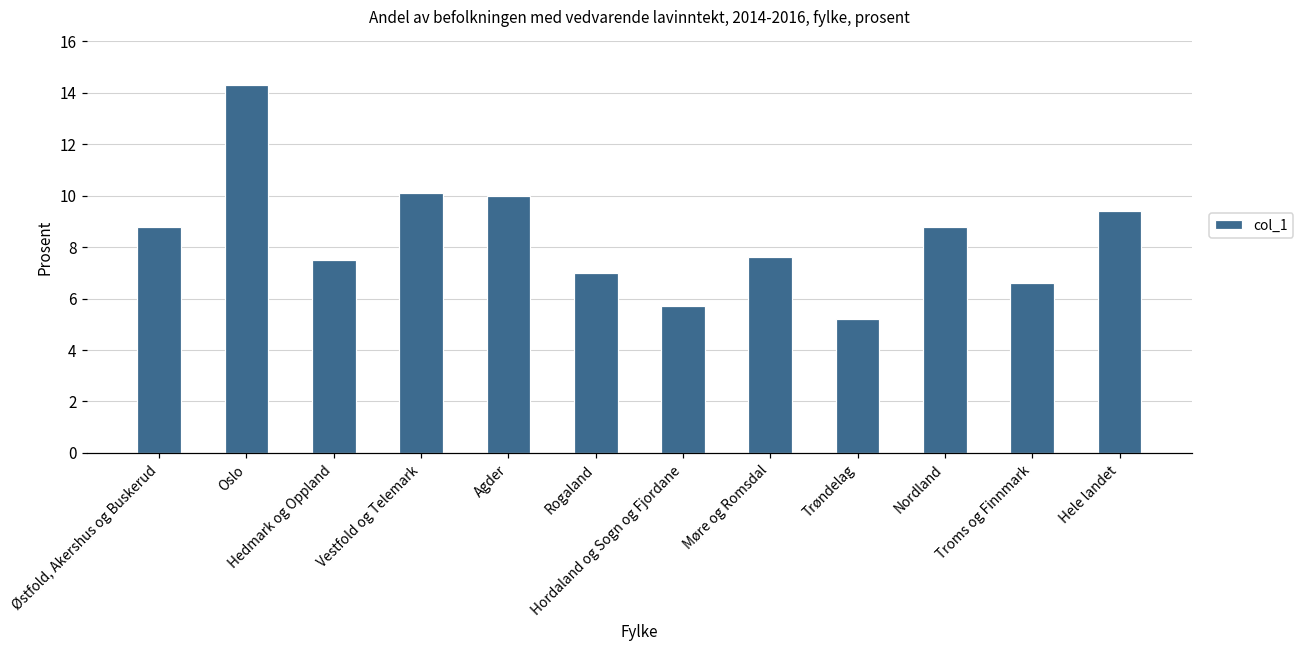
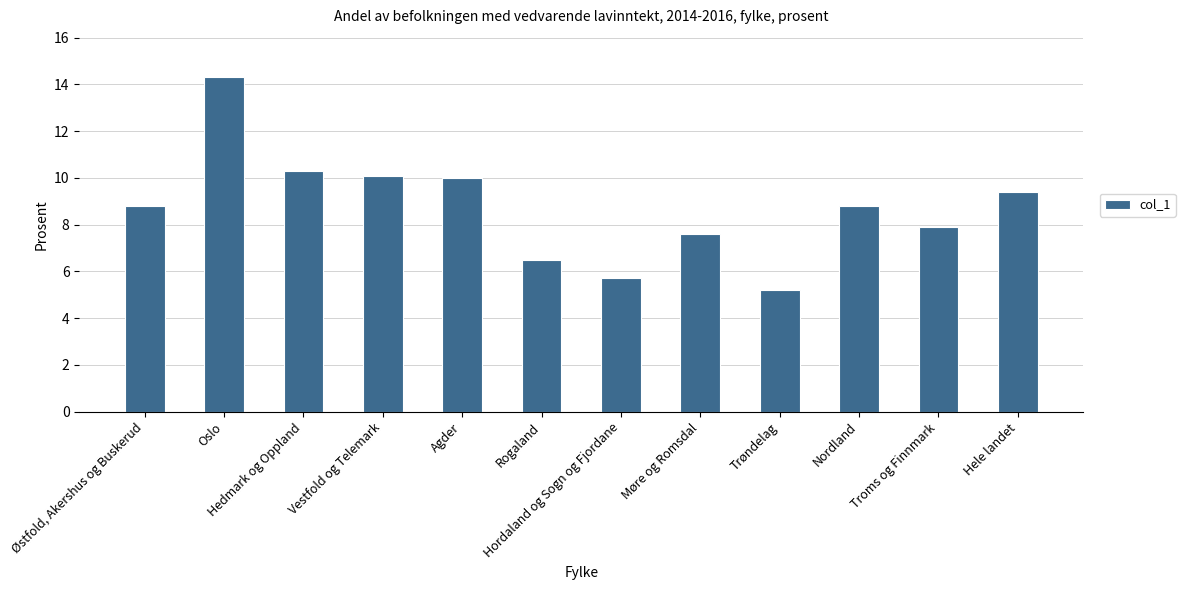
  {
    "Østfold, Akershus og Buskerud": 8.8,
    "Oslo": 14.3,
-   "Hedmark og Oppland": 7.5,
+   "Hedmark og Oppland": 10.3,
    "Vestfold og Telemark": 10.1,
    "Agder": 10.0,
-   "Rogaland": 7.0,
+   "Rogaland": 6.5,
    "Hordaland og Sogn og Fjordane": 5.7,
    "Møre og Romsdal": 7.6,
    "Trøndelag": 5.2,
    "Nordland": 8.8,
-   "Troms og Finnmark": 6.6,
+   "Troms og Finnmark": 7.9,
    "Hele landet": 9.4
  }
